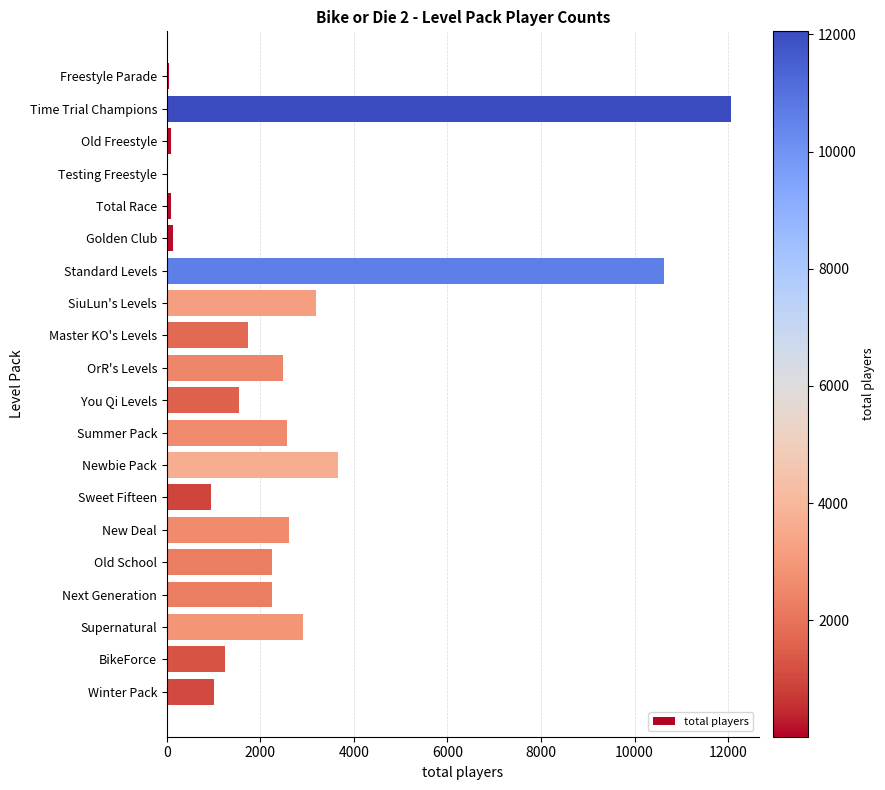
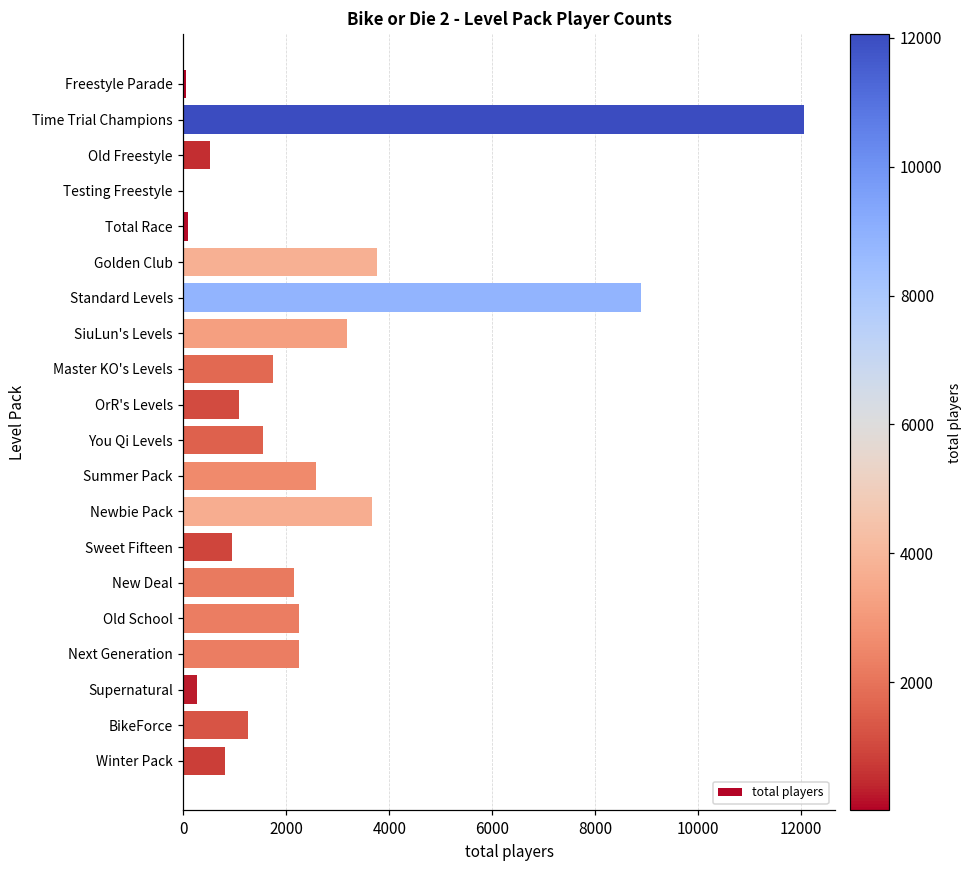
  {
    "Time Trial Champions": 12100,
-   "Old Freestyle": 100,
+   "Old Freestyle": 500,
    "Total Race": 100,
-   "Golden Club": 100,
-   "Standard Levels": 10600,
+   "Golden Club": 3800,
+   "Standard Levels": 8900,
    "SiuLun's Levels": 3200,
    "Master KO's Levels": 1700,
-   "OrR's Levels": 2500,
+   "OrR's Levels": 1100,
    "You Qi Levels": 1500,
    "Summer Pack": 2600,
    "Newbie Pack": 3700,
    "Sweet Fifteen": 900,
-   "New Deal": 2600,
+   "New Deal": 2100,
    "Old School": 2200,
    "Next Generation": 2200,
-   "Supernatural": 2900,
+   "Supernatural": 300,
    "BikeForce": 1300,
-   "Winter Pack": 1000
+   "Winter Pack": 800
  }
